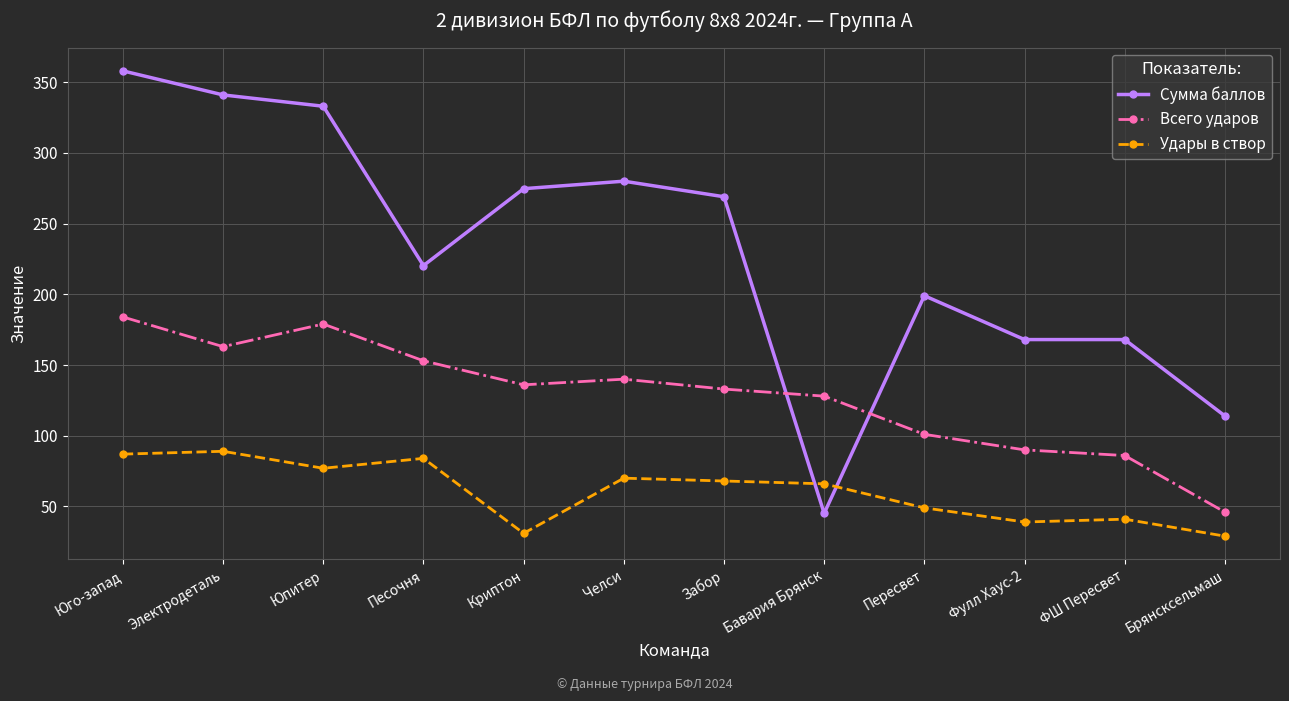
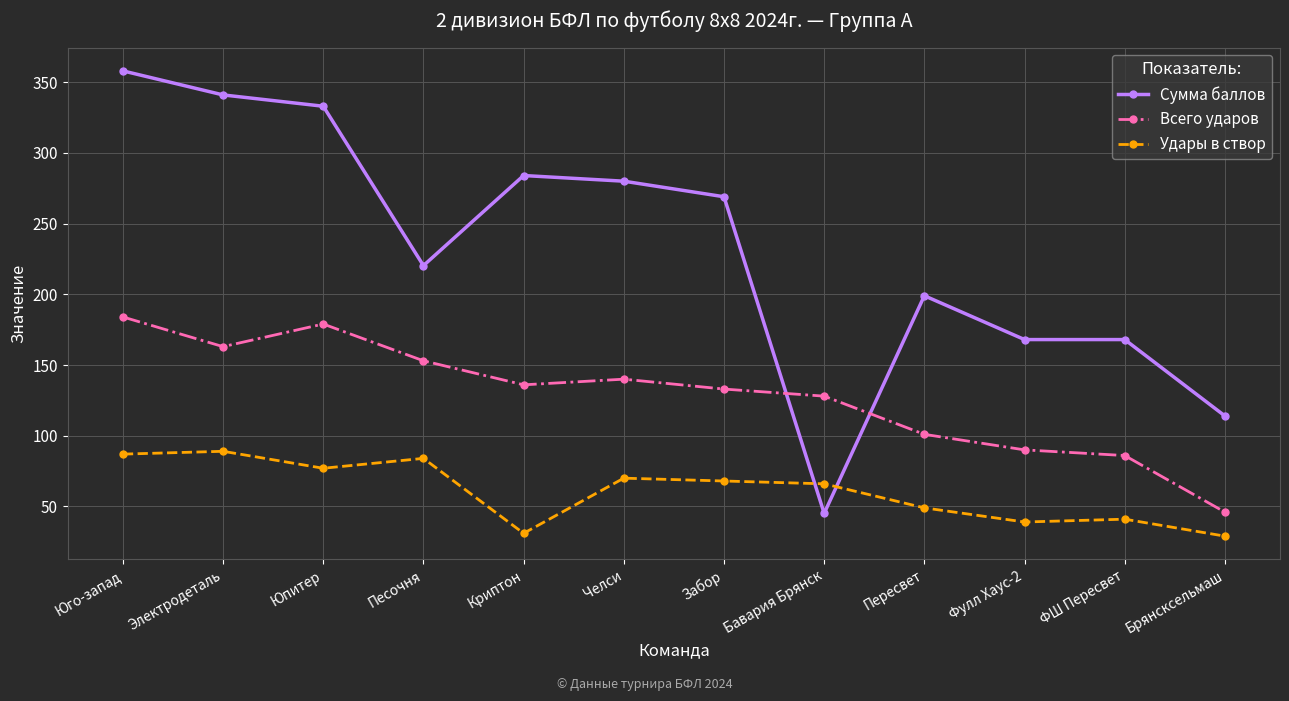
  {
    "Сумма баллов": {
      "Юго-запад": 358,
      "Электродеталь": 341,
      "Юпитер": 333,
      "Песочня": 220,
-     "Криптон": 275,
+     "Криптон": 284,
      "Челси": 280,
      "Забор": 269,
      "Бавария Брянск": 45,
      "Пересвет": 199,
      "Фулл Хаус-2": 168,
      "ФШ Пересвет": 168,
      "Брянсксельмаш": 114
    },
    "Всего ударов": {
      "Юго-запад": 184,
      "Электродеталь": 163,
      "Юпитер": 179,
      "Песочня": 153,
      "Криптон": 136,
      "Челси": 140,
      "Забор": 133,
      "Бавария Брянск": 128,
      "Пересвет": 101,
      "Фулл Хаус-2": 90,
      "ФШ Пересвет": 86,
      "Брянсксельмаш": 46
    },
    "Удары в створ": {
      "Юго-запад": 87,
      "Электродеталь": 89,
      "Юпитер": 77,
      "Песочня": 84,
      "Криптон": 31,
      "Челси": 70,
      "Забор": 68,
      "Бавария Брянск": 66,
      "Пересвет": 49,
      "Фулл Хаус-2": 39,
      "ФШ Пересвет": 41,
      "Брянсксельмаш": 29
    }
  }
